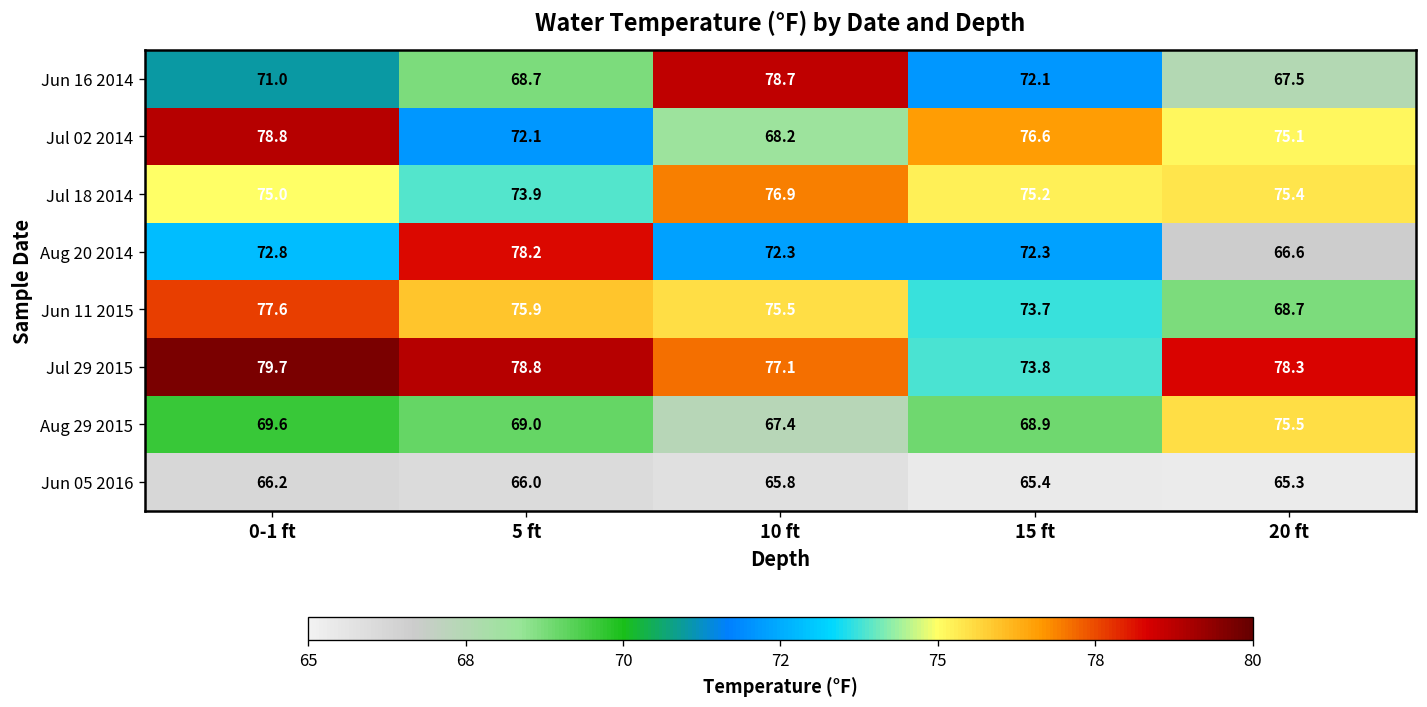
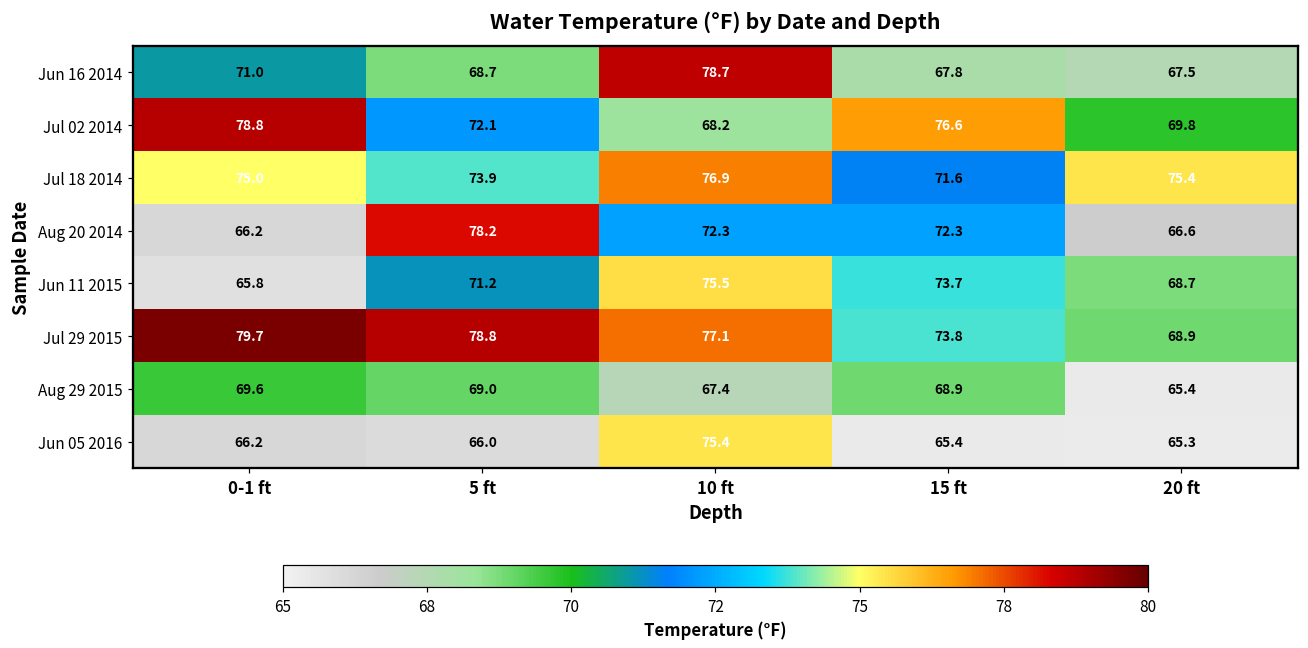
  {
    "Jun 16 2014": {
      "0-1 ft": 71.0,
      "5 ft": 68.7,
      "10 ft": 78.7,
-     "15 ft": 72.1,
+     "15 ft": 67.8,
      "20 ft": 67.5
    },
    "Jul 02 2014": {
      "0-1 ft": 78.8,
      "5 ft": 72.1,
      "10 ft": 68.2,
      "15 ft": 76.6,
-     "20 ft": 75.1
+     "20 ft": 69.8
    },
    "Jul 18 2014": {
      "0-1 ft": 75.0,
      "5 ft": 73.9,
      "10 ft": 76.9,
-     "15 ft": 75.2,
+     "15 ft": 71.6,
      "20 ft": 75.4
    },
    "Aug 20 2014": {
-     "0-1 ft": 72.8,
+     "0-1 ft": 66.2,
      "5 ft": 78.2,
      "10 ft": 72.3,
      "15 ft": 72.3,
      "20 ft": 66.6
    },
    "Jun 11 2015": {
-     "0-1 ft": 77.6,
-     "5 ft": 75.9,
+     "0-1 ft": 65.8,
+     "5 ft": 71.2,
      "10 ft": 75.5,
      "15 ft": 73.7,
      "20 ft": 68.7
    },
    "Jul 29 2015": {
      "0-1 ft": 79.7,
      "5 ft": 78.8,
      "10 ft": 77.1,
      "15 ft": 73.8,
-     "20 ft": 78.3
+     "20 ft": 68.9
    },
    "Aug 29 2015": {
      "0-1 ft": 69.6,
      "5 ft": 69.0,
      "10 ft": 67.4,
      "15 ft": 68.9,
-     "20 ft": 75.5
+     "20 ft": 65.4
    },
    "Jun 05 2016": {
      "0-1 ft": 66.2,
      "5 ft": 66.0,
-     "10 ft": 65.8,
+     "10 ft": 75.4,
      "15 ft": 65.4,
      "20 ft": 65.3
    }
  }
